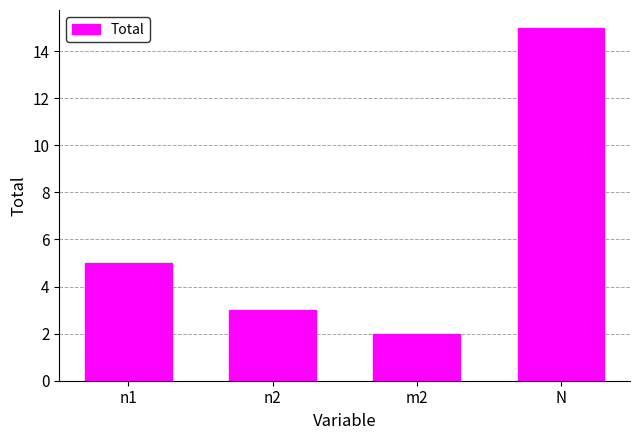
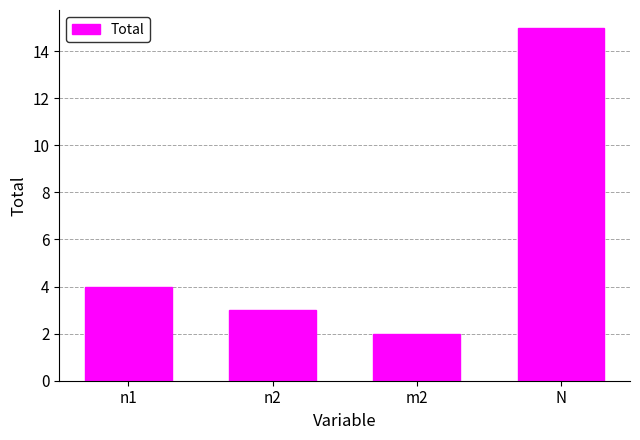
  {
-   "n1": 5,
+   "n1": 4,
    "n2": 3,
    "m2": 2,
    "N": 15
  }
